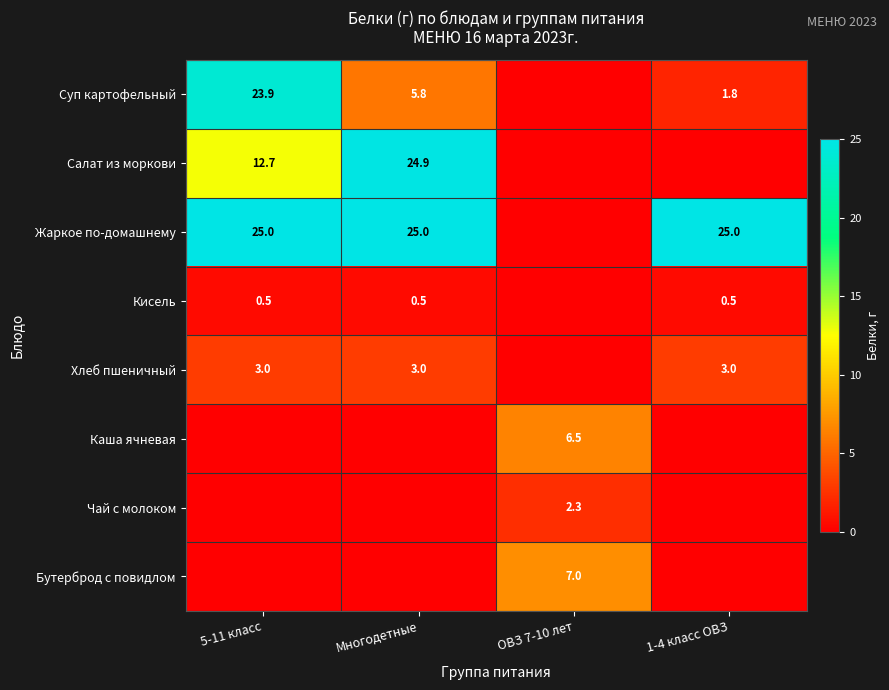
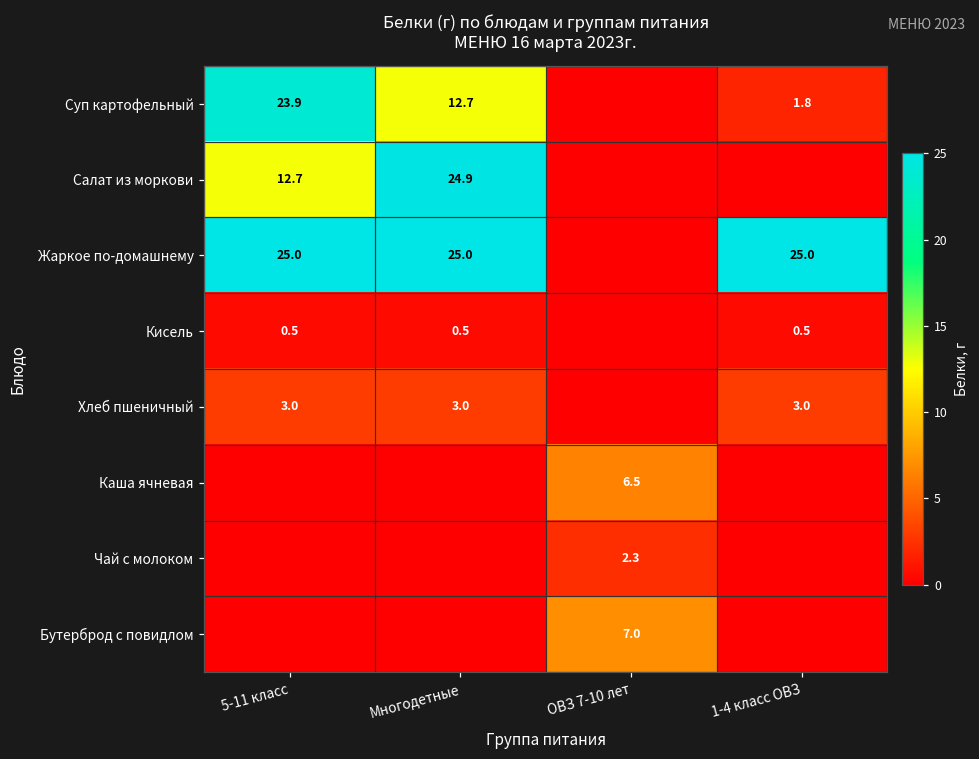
  {
    "Суп картофельный": {
      "5-11 класс": 23.9,
-     "Многодетные": 5.8,
+     "Многодетные": 12.7,
      "1-4 класс ОВЗ": 1.8
    },
    "Салат из моркови": {
      "5-11 класс": 12.7,
      "Многодетные": 24.9
    },
    "Жаркое по-домашнему": {
      "5-11 класс": 25.0,
      "Многодетные": 25.0,
      "1-4 класс ОВЗ": 25.0
    },
    "Кисель": {
      "5-11 класс": 0.5,
      "Многодетные": 0.5,
      "1-4 класс ОВЗ": 0.5
    },
    "Хлеб пшеничный": {
      "5-11 класс": 3.0,
      "Многодетные": 3.0,
      "1-4 класс ОВЗ": 3.0
    },
    "Каша ячневая": {
      "ОВЗ 7-10 лет": 6.5
    },
    "Чай с молоком": {
      "ОВЗ 7-10 лет": 2.3
    },
    "Бутерброд с повидлом": {
      "ОВЗ 7-10 лет": 7.0
    }
  }
